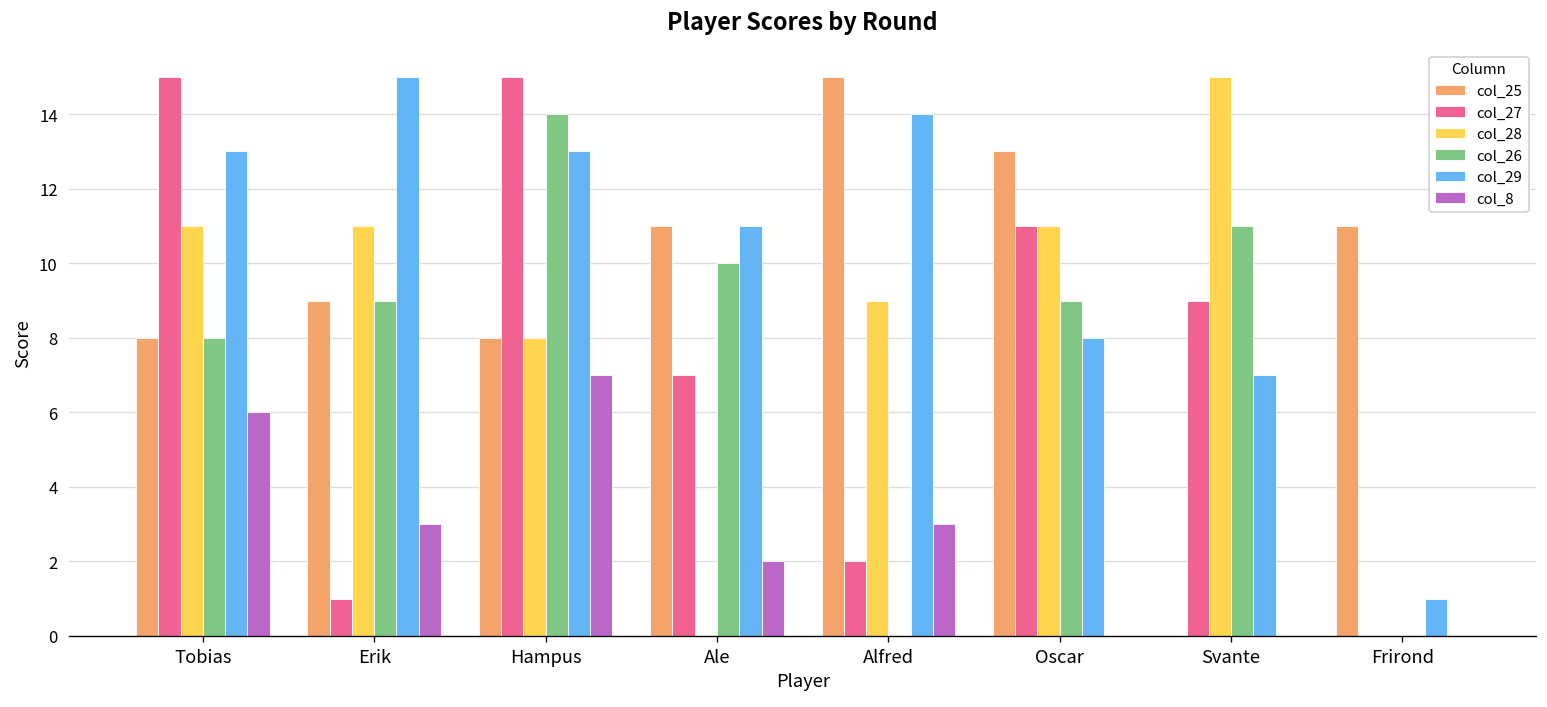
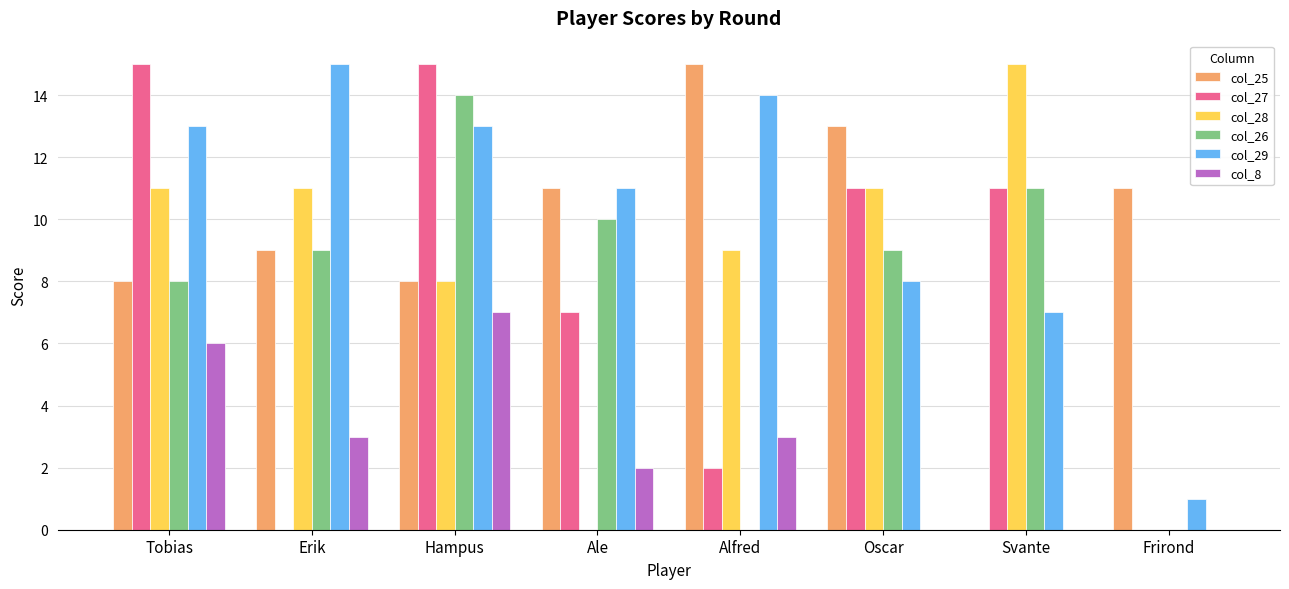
  {
    "col_27": {
      "Tobias": 15,
-     "Erik": 1,
+     "Erik": 0,
      "Hampus": 15,
      "Ale": 7,
      "Alfred": 2,
      "Oscar": 11,
-     "Svante": 9,
+     "Svante": 11,
      "Frirond": 0
    },
    "col_26": {
      "Tobias": 8,
      "Erik": 9,
      "Hampus": 14,
      "Ale": 10,
      "Alfred": 0,
      "Oscar": 9,
      "Svante": 11,
      "Frirond": 0
    },
    "col_29": {
      "Tobias": 13,
      "Erik": 15,
      "Hampus": 13,
      "Ale": 11,
      "Alfred": 14,
      "Oscar": 8,
      "Svante": 7,
      "Frirond": 1
    },
    "col_8": {
      "Tobias": 6,
      "Erik": 3,
      "Hampus": 7,
      "Ale": 2,
      "Alfred": 3,
      "Oscar": 0,
      "Svante": 0,
      "Frirond": 0
    }
  }
